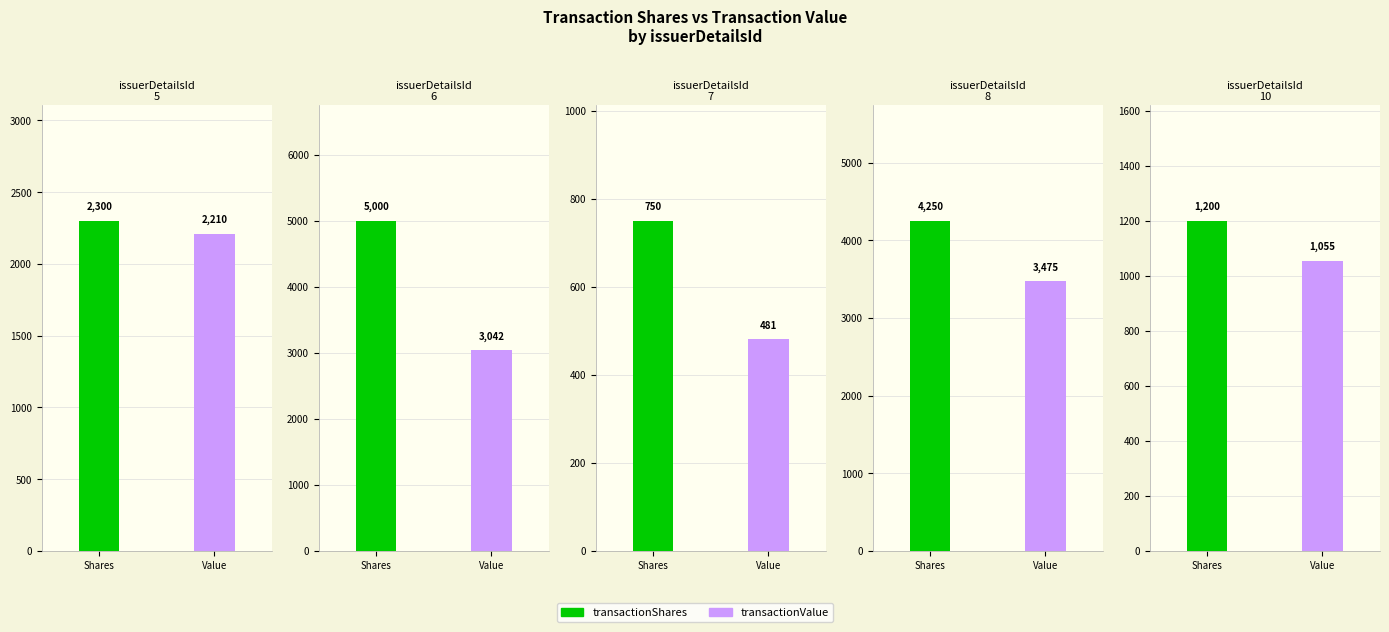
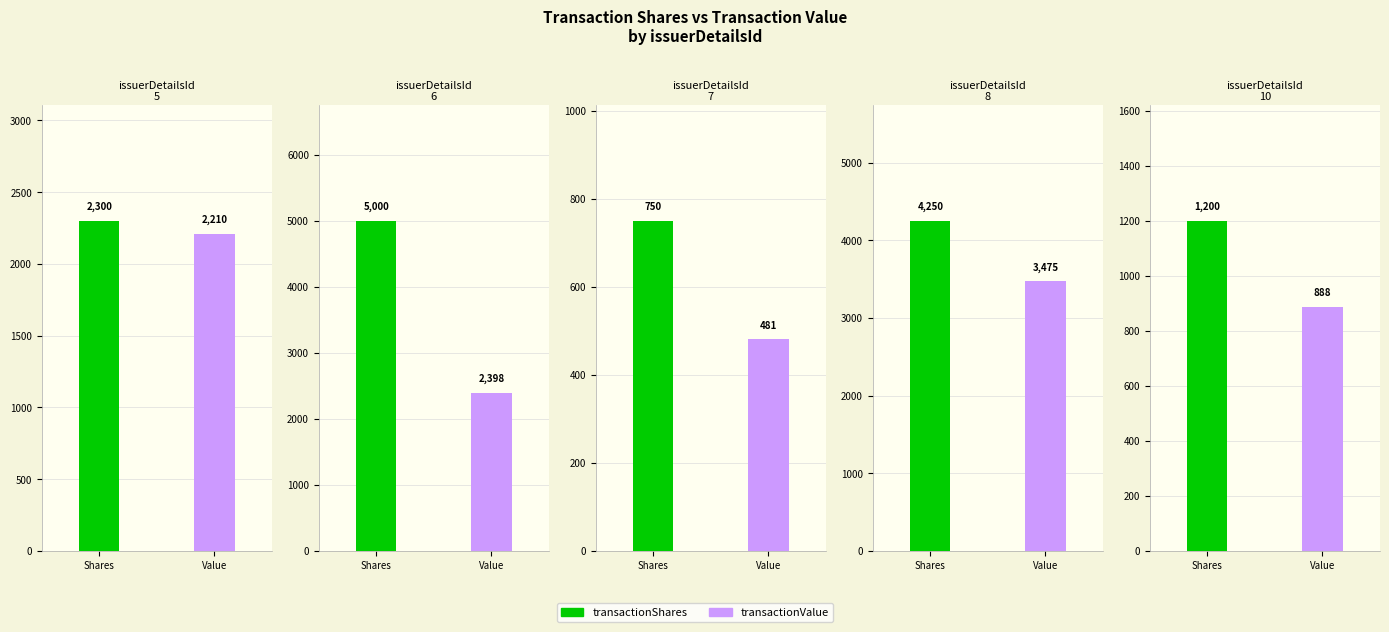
  {
    "issuerDetailsId 5": {
      "Shares": "2,300",
      "Value": "2,210"
    },
    "issuerDetailsId 6": {
      "Shares": "5,000",
-     "Value": "3,042"
+     "Value": "2,398"
    },
    "issuerDetailsId 7": {
      "Shares": "750",
      "Value": "481"
    },
    "issuerDetailsId 8": {
      "Shares": "4,250",
      "Value": "3,475"
    },
    "issuerDetailsId 10": {
      "Shares": "1,200",
-     "Value": "1,055"
+     "Value": "888"
    }
  }
